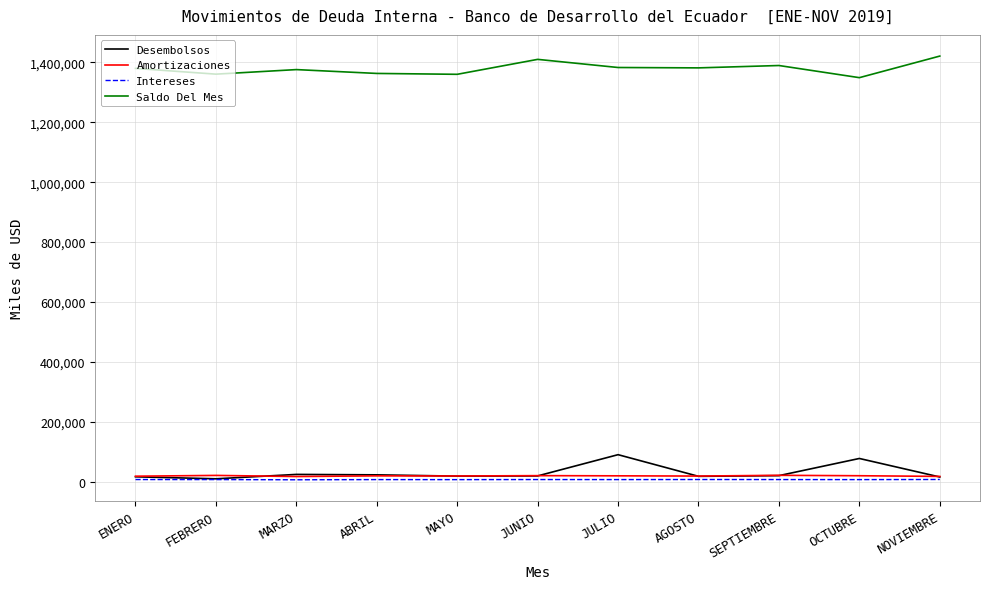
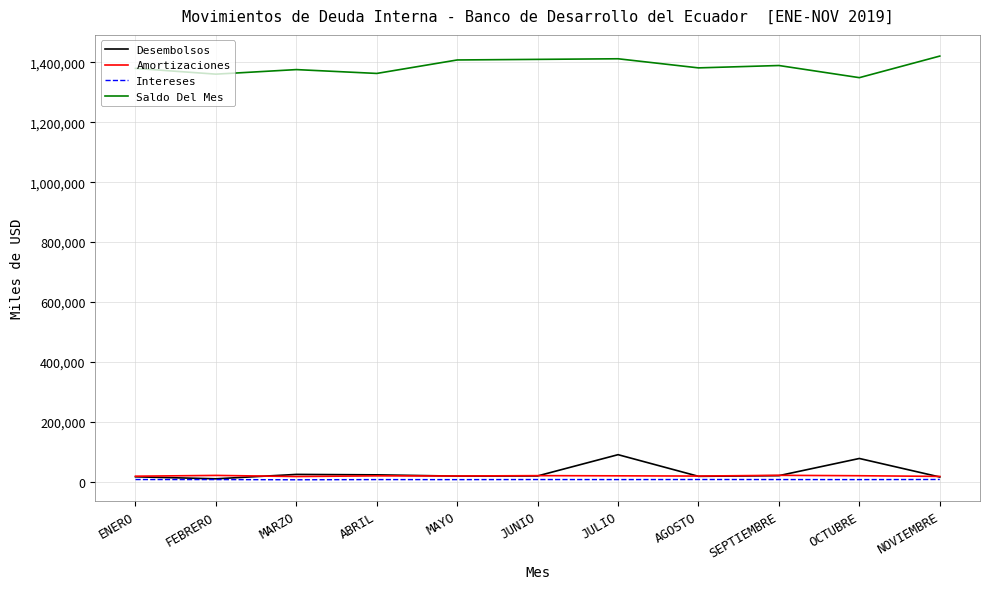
  {
    "Desembolsos": {
      "JULIO": "90,000",
      "OCTUBRE": "80,000"
    },
    "Amortizaciones": {
      "FEBRERO": "20,000",
      "JULIO": "20,000",
      "OCTUBRE": "20,000"
    },
    "Intereses": {
      "ENERO": "10,000",
      "MARZO": "10,000",
      "ABRIL": "10,000",
      "MAYO": "10,000",
      "JUNIO": "10,000",
      "JULIO": "10,000",
      "AGOSTO": "10,000",
      "SEPTIEMBRE": "10,000",
      "OCTUBRE": "10,000"
    },
    "Saldo Del Mes": {
      "MARZO": "1,380,000",
      "ABRIL": "1,360,000",
-     "MAYO": "1,360,000",
+     "MAYO": "1,410,000",
      "JUNIO": "1,410,000",
-     "JULIO": "1,380,000",
+     "JULIO": "1,410,000",
      "AGOSTO": "1,380,000",
      "SEPTIEMBRE": "1,390,000",
      "OCTUBRE": "1,350,000",
      "NOVIEMBRE": "1,420,000"
    }
  }
